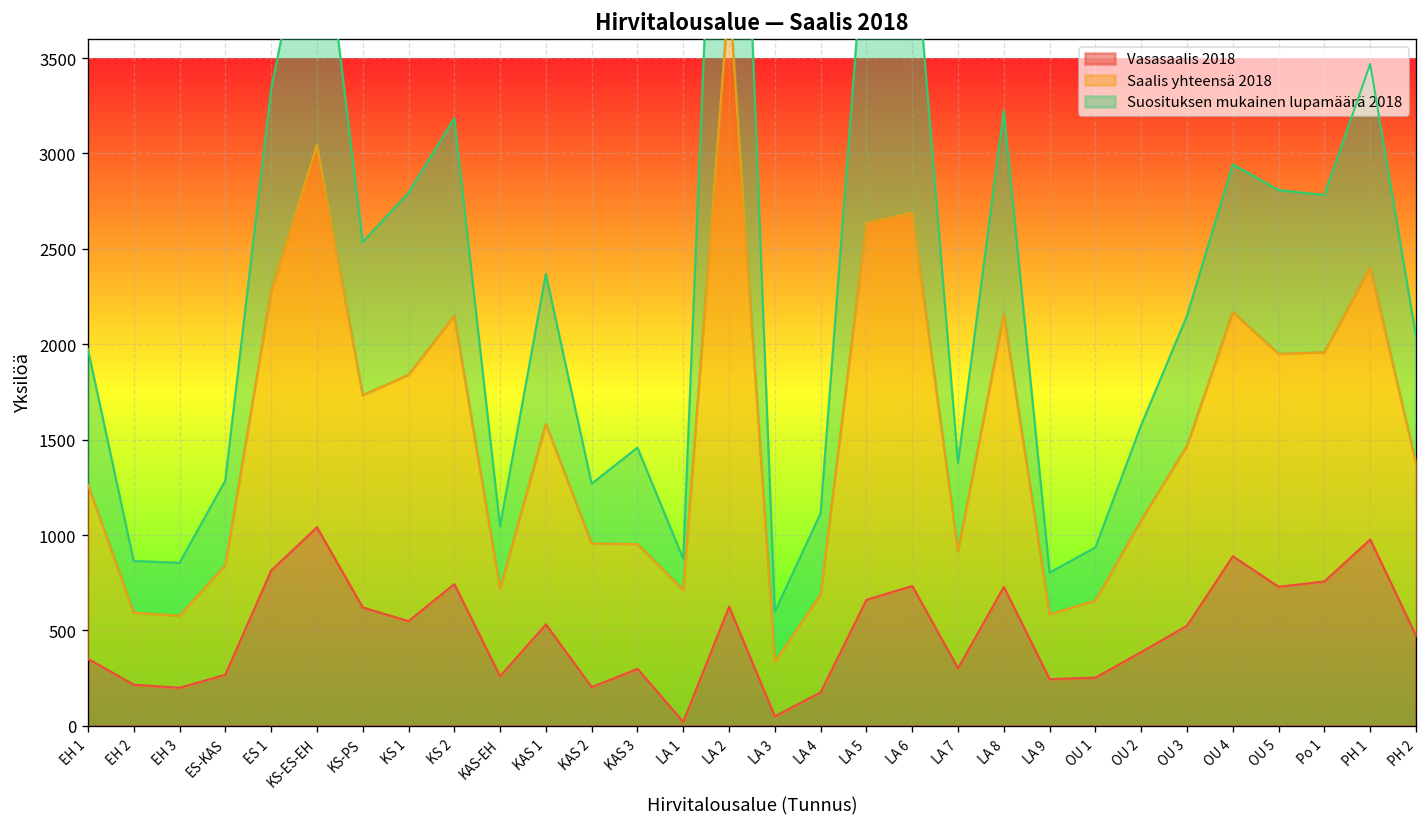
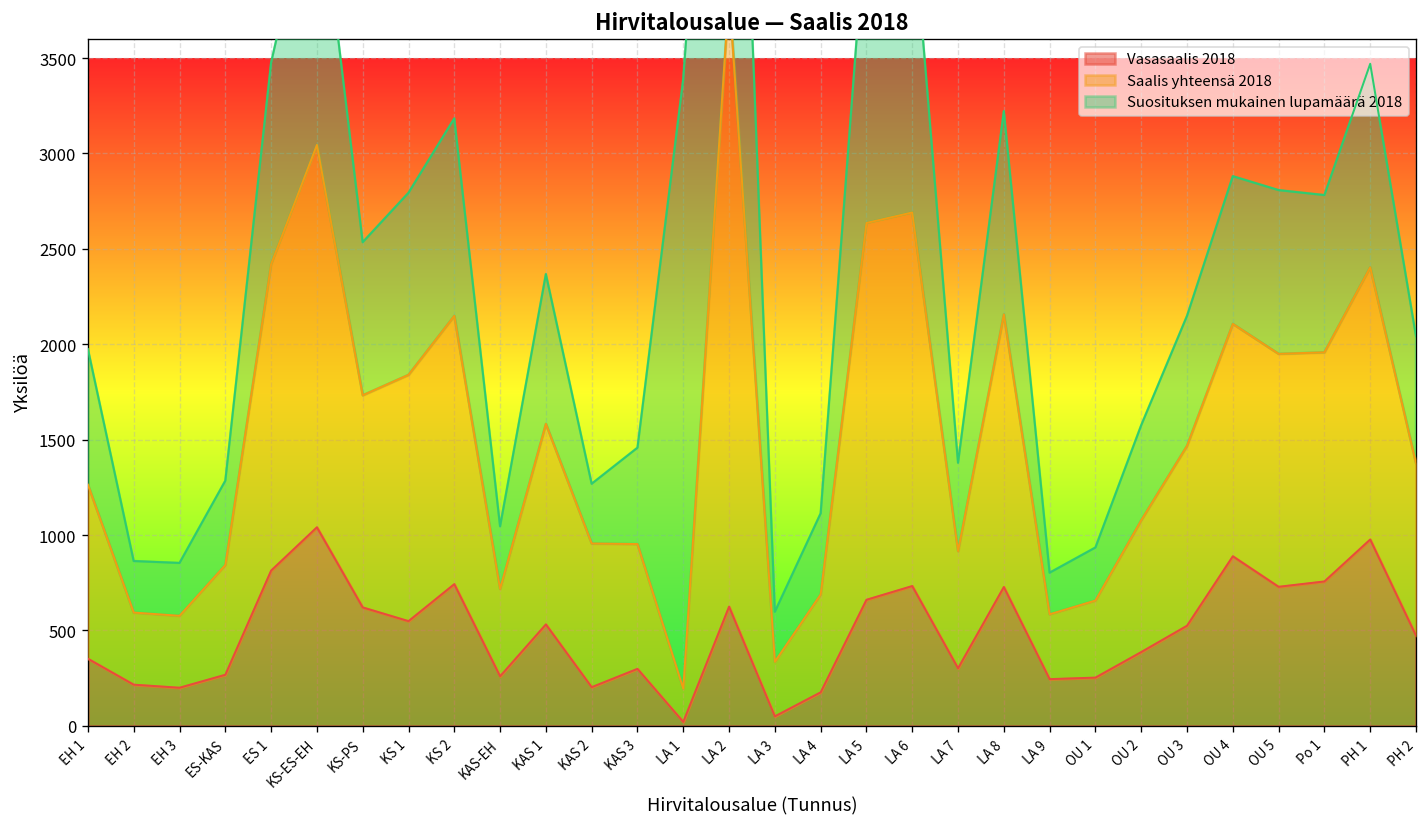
  {
    "Vasasaalis 2018": {
      "EH 1": 350,
      "EH 2": 220,
      "EH 3": 200,
      "ES-KAS": 270,
      "ES 1": 810,
      "KS-ES-EH": 1040,
      "KS-PS": 620,
      "KS 1": 550,
      "KS 2": 740,
      "KAS-EH": 260,
      "KAS 1": 530,
      "KAS 2": 200,
      "KAS 3": 300,
      "LA 1": 20,
      "LA 2": 630,
      "LA 3": 50,
      "LA 4": 180,
      "LA 5": 660,
      "LA 6": 730,
      "LA 7": 300,
      "LA 8": 730,
      "LA 9": 250,
      "OU 1": 250,
      "OU 2": 390,
      "OU 3": 530,
      "OU 4": 890,
      "OU 5": 730,
      "Po 1": 760,
      "PH 1": 980,
      "PH 2": 470
    },
    "Saalis yhteensä 2018": {
      "EH 1": 910,
      "EH 2": 380,
      "EH 3": 380,
      "ES-KAS": 580,
-     "ES 1": 1460,
+     "ES 1": 1610,
      "KS-ES-EH": 2000,
      "KS-PS": 1110,
      "KS 1": 1290,
      "KS 2": 1410,
      "KAS-EH": 460,
      "KAS 1": 1050,
      "KAS 2": 750,
      "KAS 3": 650,
-     "LA 1": 690,
+     "LA 1": 170,
      "LA 3": 290,
      "LA 4": 510,
      "LA 5": 1980,
      "LA 6": 1960,
      "LA 7": 610,
      "LA 8": 1430,
      "LA 9": 340,
      "OU 1": 400,
      "OU 2": 690,
      "OU 3": 940,
-     "OU 4": 1280,
+     "OU 4": 1220,
      "OU 5": 1220,
      "Po 1": 1200,
      "PH 1": 1430,
      "PH 2": 900
    },
    "Suosituksen mukainen lupamäärä 2018": {
      "EH 1": 710,
      "EH 2": 270,
      "EH 3": 280,
      "ES-KAS": 440,
      "ES 1": 1060,
      "KS-PS": 800,
      "KS 1": 950,
      "KS 2": 1040,
      "KAS-EH": 330,
      "KAS 1": 790,
      "KAS 2": 310,
      "KAS 3": 510,
-     "LA 1": 160,
+     "LA 1": 3200,
      "LA 3": 260,
      "LA 4": 430,
      "LA 7": 460,
      "LA 8": 1070,
      "LA 9": 220,
      "OU 1": 280,
      "OU 2": 500,
      "OU 3": 680,
      "OU 4": 770,
      "OU 5": 860,
      "Po 1": 820,
      "PH 2": 670
    }
  }
